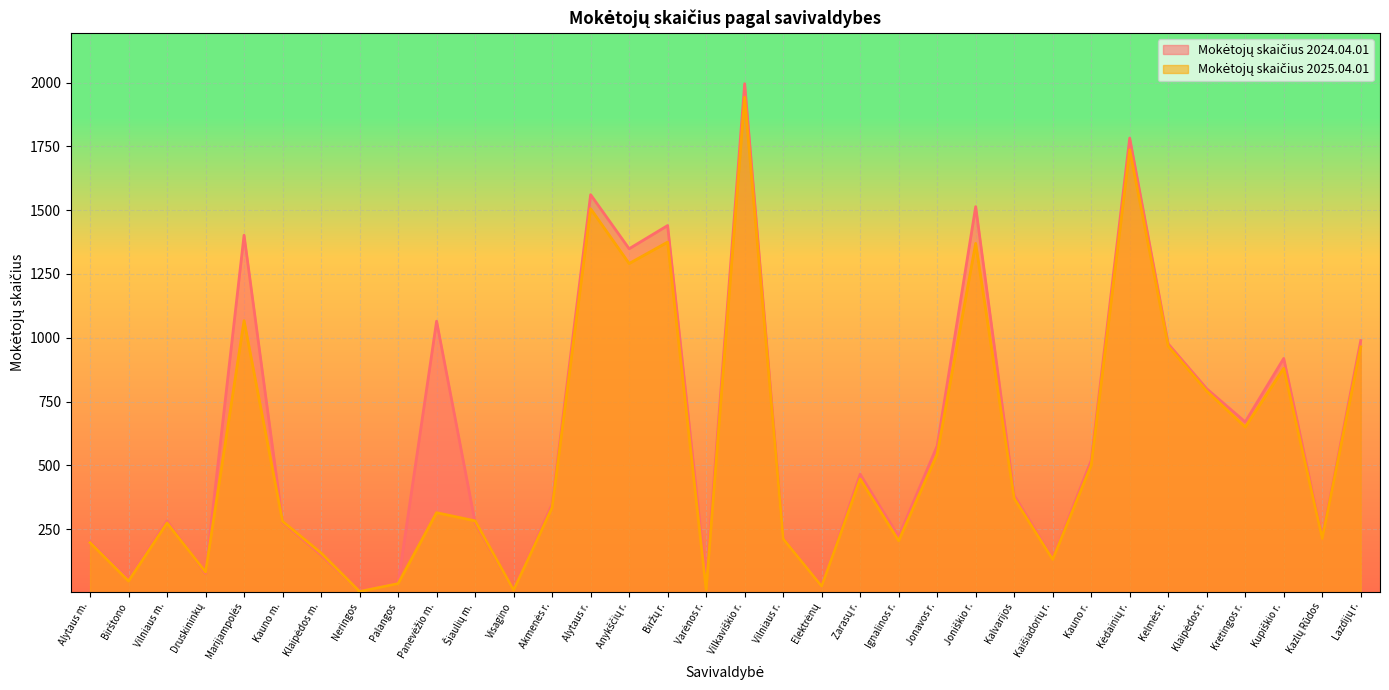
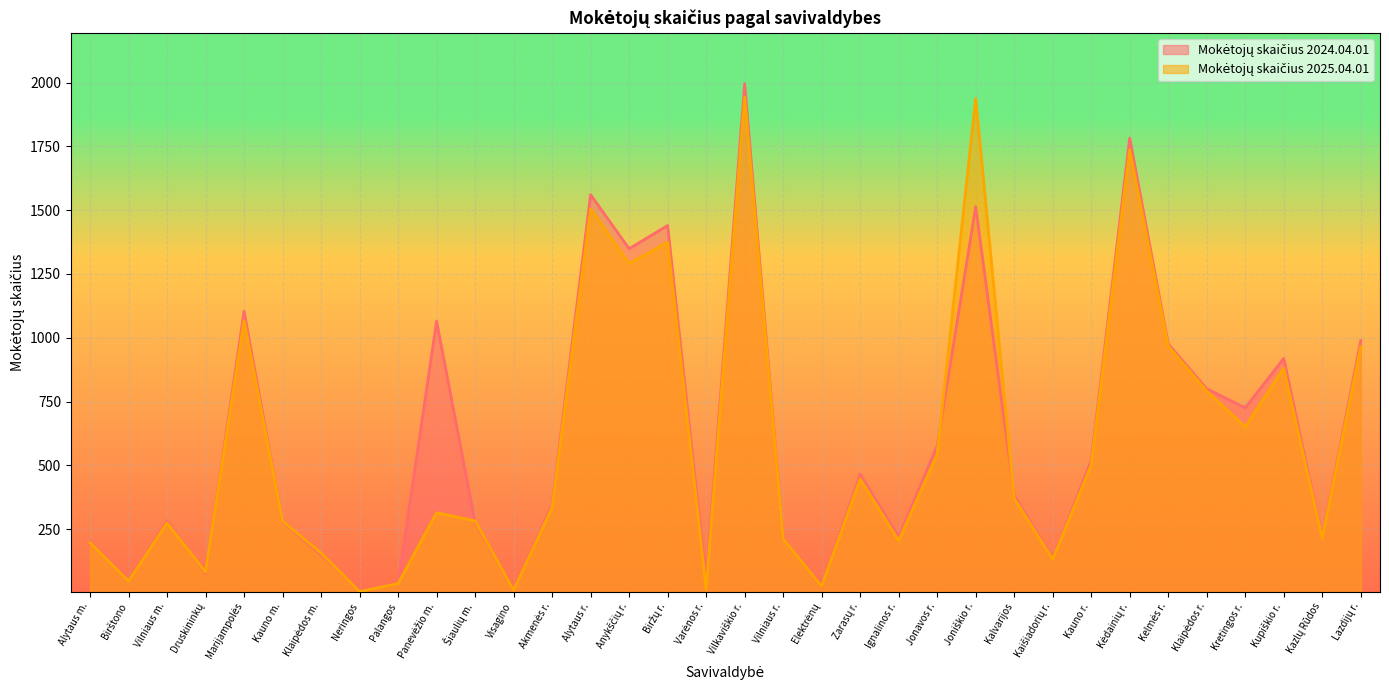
  {
    "Mokėtojų skaičius 2024.04.01": {
-     "Marijampolės": 1400,
+     "Marijampolės": 1100,
      "Panevėžio m.": 1070,
      "Akmenės r.": 350,
      "Alytaus r.": 1560,
      "Anykščių r.": 1350,
      "Biržų r.": 1440,
      "Varėnos r.": 50,
      "Vilkaviškio r.": 2000,
      "Zarasų r.": 470,
      "Ignalinos r.": 220,
      "Jonavos r.": 580,
      "Joniškio r.": 1510,
      "Kalvarijos": 380,
      "Kauno r.": 520,
      "Kėdainių r.": 1780,
-     "Kretingos r.": 670,
+     "Kretingos r.": 730,
      "Kupiškio r.": 920,
      "Lazdijų r.": 990
    },
    "Mokėtojų skaičius 2025.04.01": {
      "Marijampolės": 1070,
      "Panevėžio m.": 310,
      "Akmenės r.": 330,
      "Alytaus r.": 1510,
      "Anykščių r.": 1290,
      "Biržų r.": 1380,
      "Varėnos r.": 10,
      "Vilkaviškio r.": 1940,
      "Zarasų r.": 450,
      "Ignalinos r.": 200,
      "Jonavos r.": 540,
-     "Joniškio r.": 1370,
+     "Joniškio r.": 1940,
      "Kalvarijos": 370,
      "Kauno r.": 500,
      "Kėdainių r.": 1740,
      "Kretingos r.": 650,
      "Kupiškio r.": 880,
      "Lazdijų r.": 960
    }
  }
